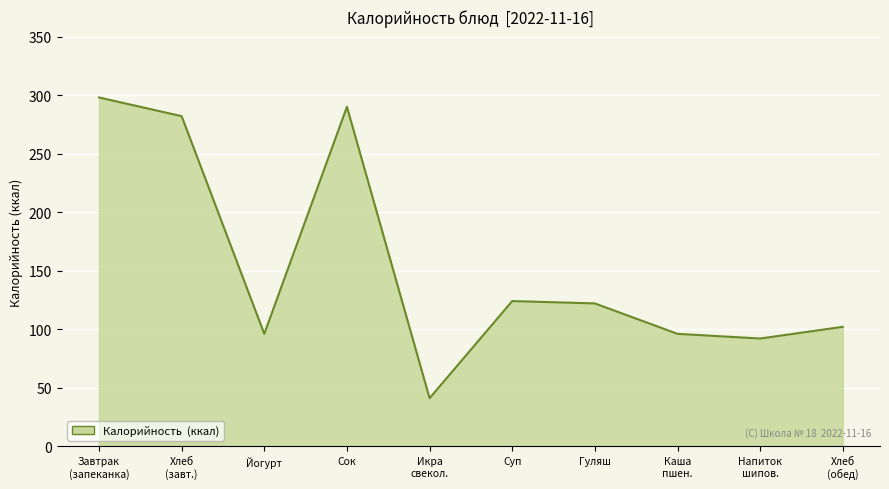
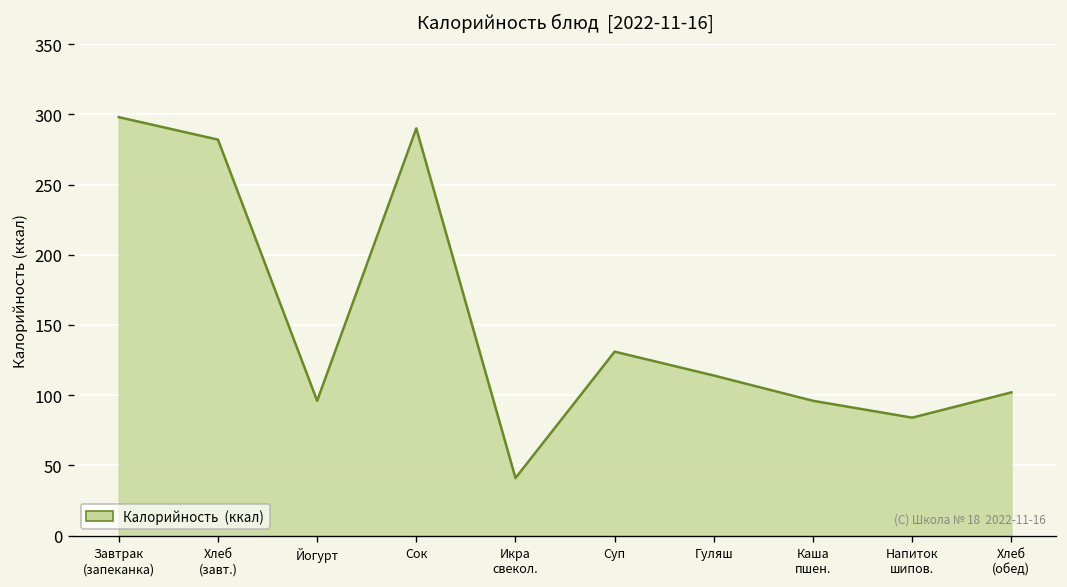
  {
    "Завтрак (запеканка)": 298,
    "Хлеб (завт.)": 282,
    "Йогурт": 96,
    "Сок": 290,
    "Икра свекол.": 41,
-   "Суп": 124,
-   "Гуляш": 122,
+   "Суп": 131,
+   "Гуляш": 114,
    "Каша пшен.": 96,
-   "Напиток шипов.": 92,
+   "Напиток шипов.": 84,
    "Хлеб (обед)": 102
  }
